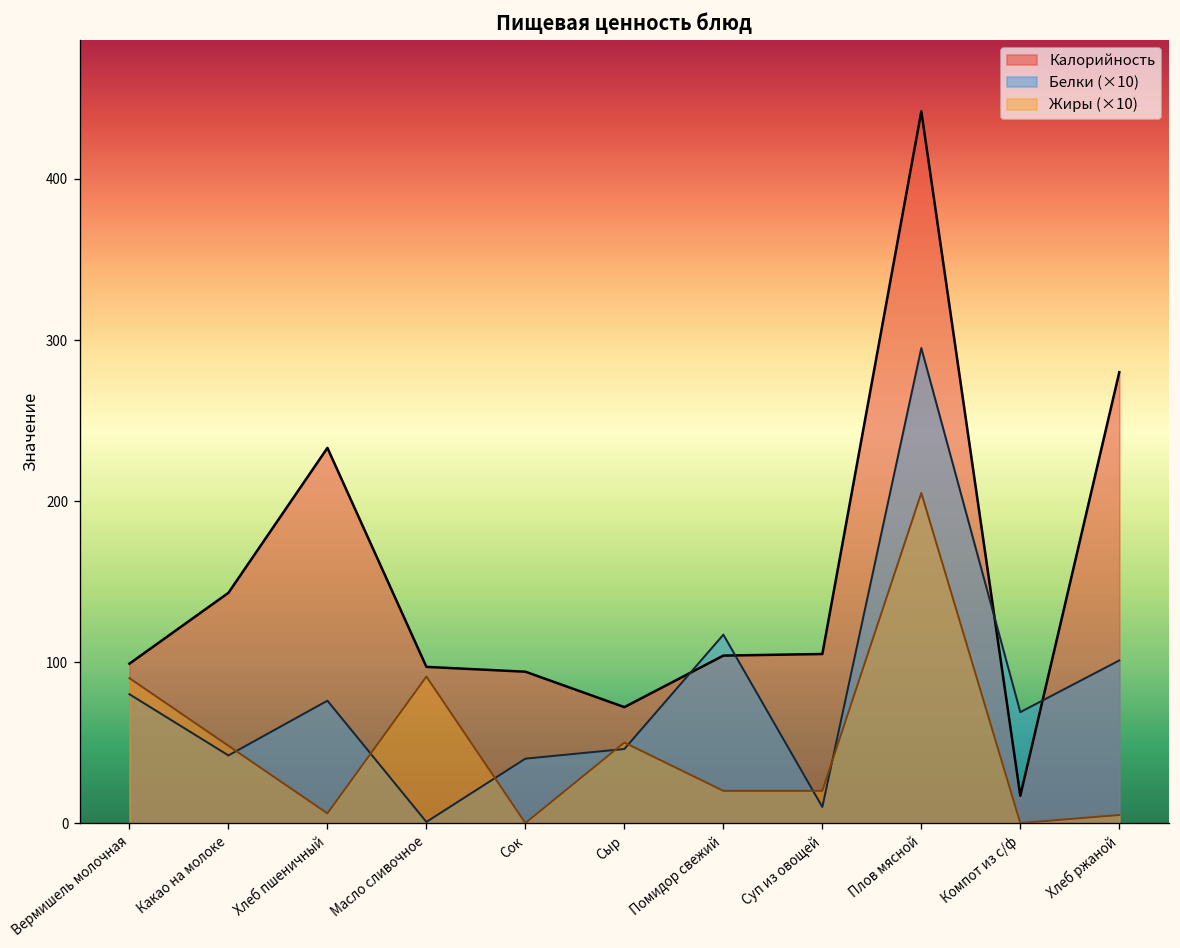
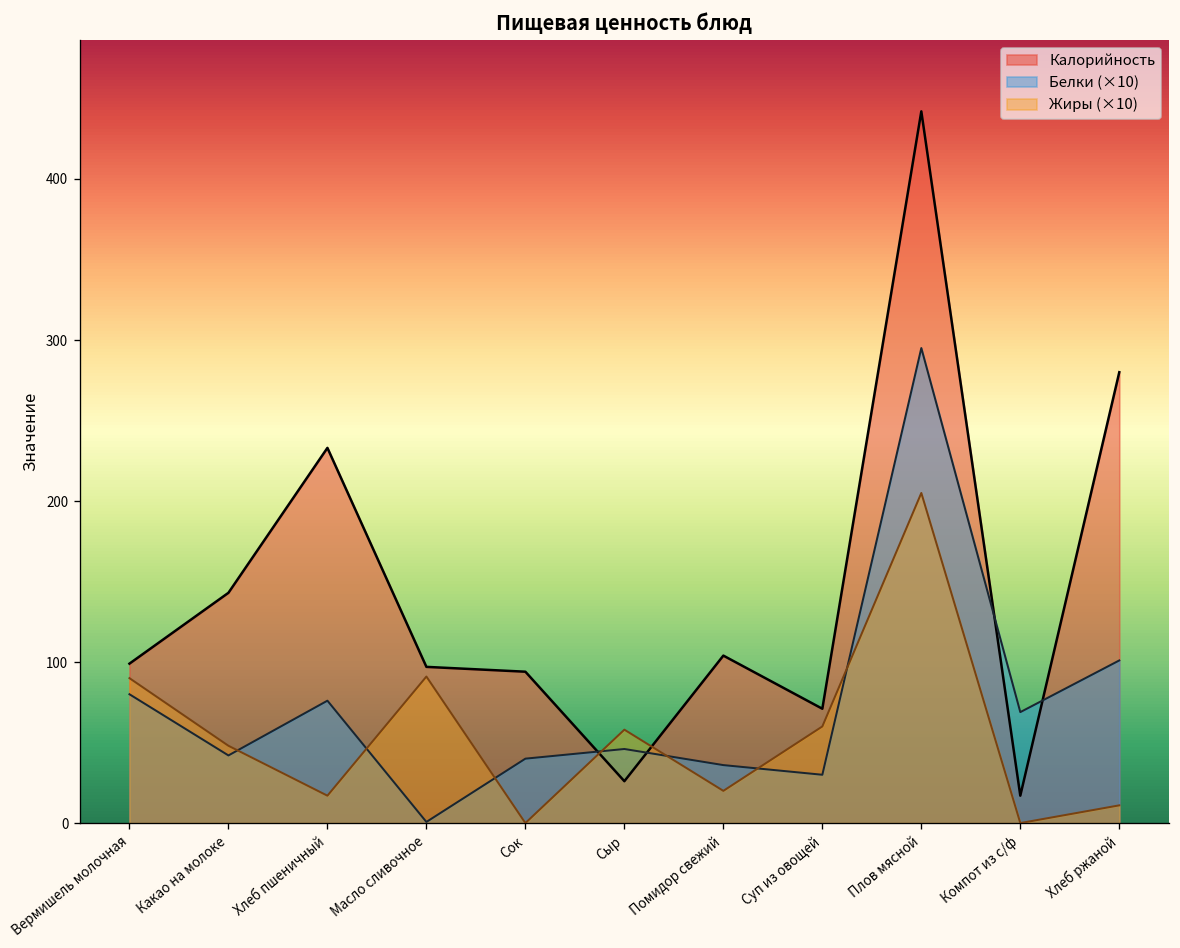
  {
    "Калорийность": {
      "Вермишель молочная": 99,
      "Какао на молоке": 143,
      "Хлеб пшеничный": 233,
      "Масло сливочное": 97,
      "Сок": 94,
-     "Сыр": 72,
+     "Сыр": 26,
      "Помидор свежий": 104,
-     "Суп из овощей": 105,
+     "Суп из овощей": 71,
      "Плов мясной": 442,
      "Компот из с/ф": 17,
      "Хлеб ржаной": 280
    },
    "Белки (×10)": {
      "Вермишель молочная": 80,
      "Какао на молоке": 42,
      "Хлеб пшеничный": 76,
      "Масло сливочное": 1,
      "Сок": 40,
      "Сыр": 46,
-     "Помидор свежий": 117,
-     "Суп из овощей": 10,
+     "Помидор свежий": 36,
+     "Суп из овощей": 30,
      "Плов мясной": 295,
      "Компот из с/ф": 69,
      "Хлеб ржаной": 101
    },
    "Жиры (×10)": {
      "Вермишель молочная": 90,
      "Какао на молоке": 48,
-     "Хлеб пшеничный": 6,
+     "Хлеб пшеничный": 17,
      "Масло сливочное": 91,
      "Сок": 0,
-     "Сыр": 50,
+     "Сыр": 58,
      "Помидор свежий": 20,
-     "Суп из овощей": 20,
+     "Суп из овощей": 60,
      "Плов мясной": 205,
      "Компот из с/ф": 0,
-     "Хлеб ржаной": 5
+     "Хлеб ржаной": 11
    }
  }
